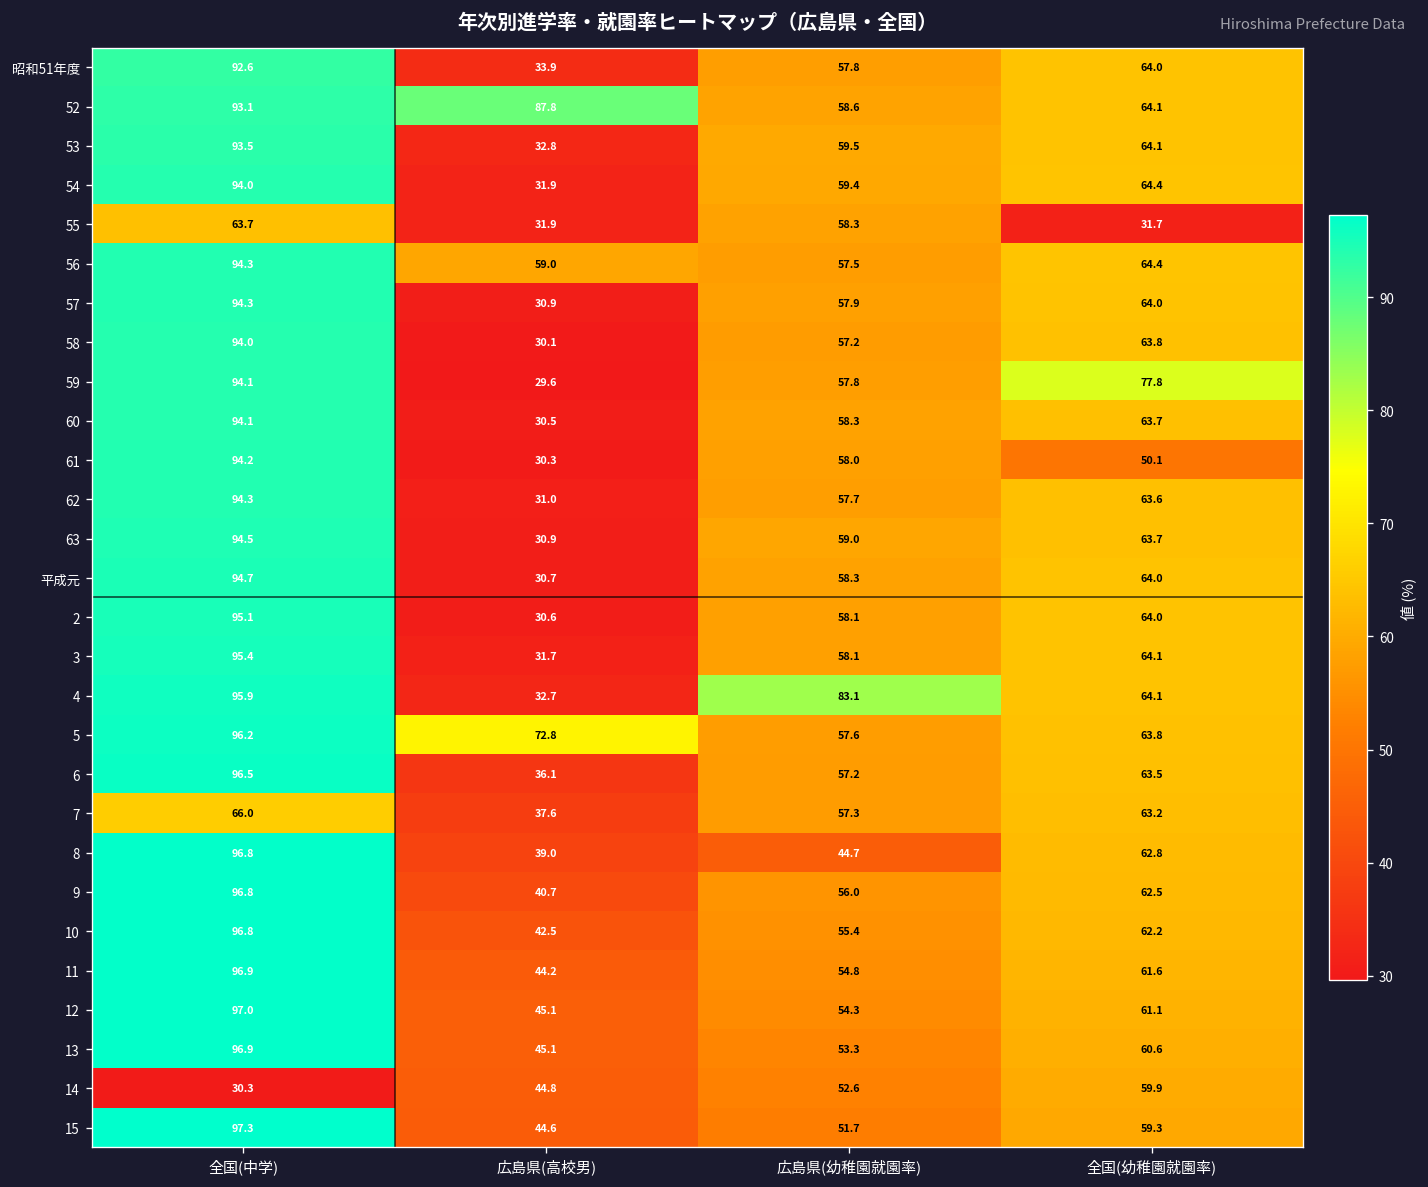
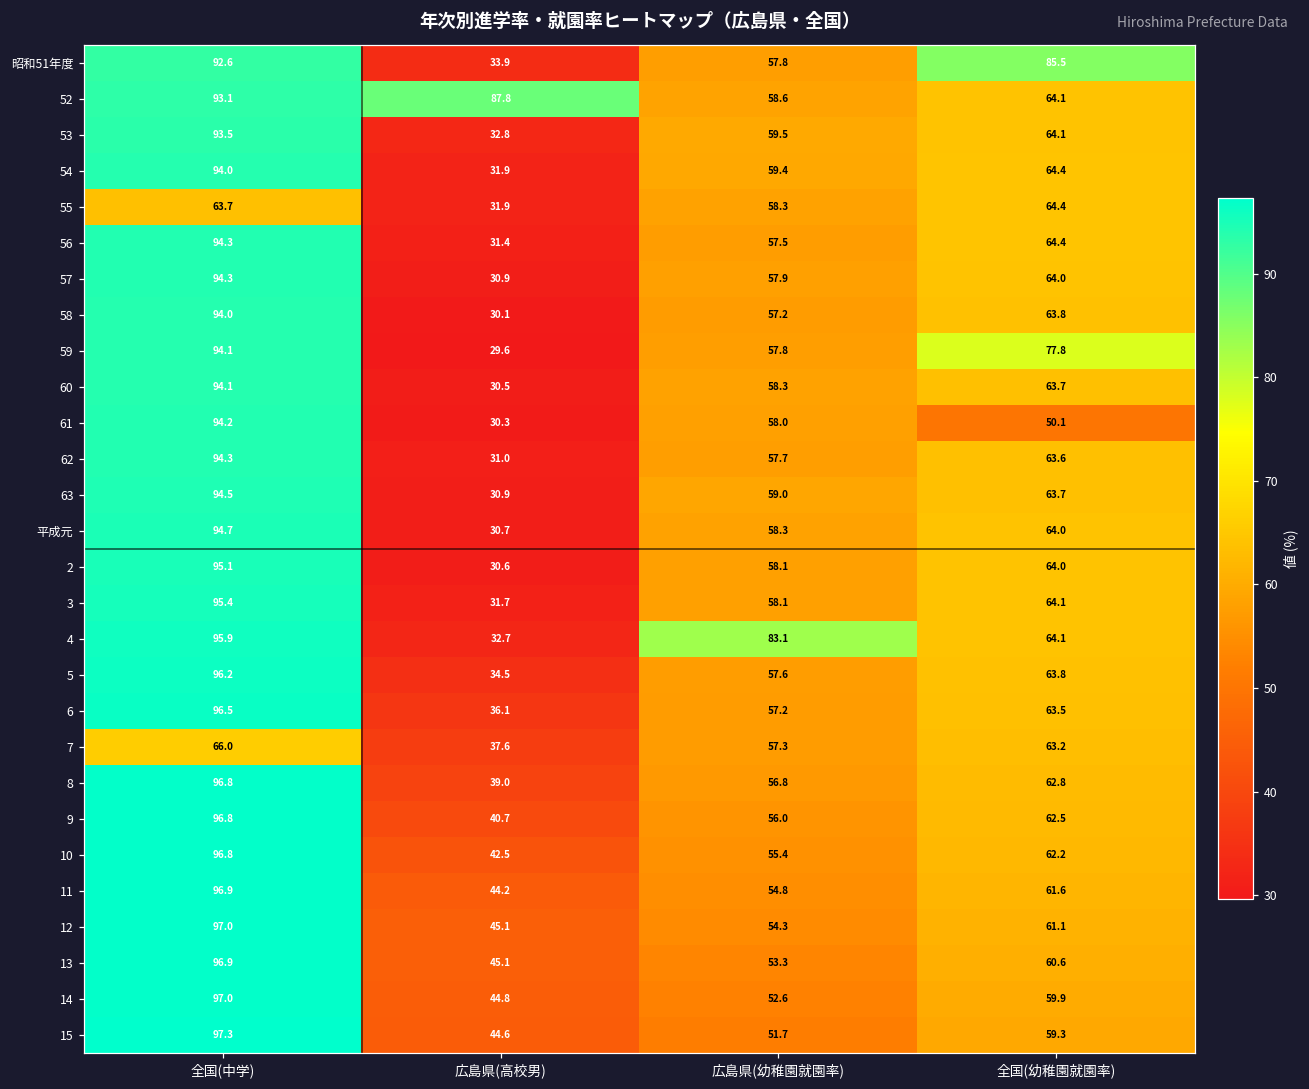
  {
    "昭和51年度": {
      "全国(中学)": 92.6,
      "広島県(高校男)": 33.9,
      "広島県(幼稚園就園率)": 57.8,
-     "全国(幼稚園就園率)": 64.0
+     "全国(幼稚園就園率)": 85.5
    },
    "52": {
      "全国(中学)": 93.1,
      "広島県(高校男)": 87.8,
      "広島県(幼稚園就園率)": 58.6,
      "全国(幼稚園就園率)": 64.1
    },
    "53": {
      "全国(中学)": 93.5,
      "広島県(高校男)": 32.8,
      "広島県(幼稚園就園率)": 59.5,
      "全国(幼稚園就園率)": 64.1
    },
    "54": {
      "全国(中学)": 94.0,
      "広島県(高校男)": 31.9,
      "広島県(幼稚園就園率)": 59.4,
      "全国(幼稚園就園率)": 64.4
    },
    "55": {
      "全国(中学)": 63.7,
      "広島県(高校男)": 31.9,
      "広島県(幼稚園就園率)": 58.3,
-     "全国(幼稚園就園率)": 31.7
+     "全国(幼稚園就園率)": 64.4
    },
    "56": {
      "全国(中学)": 94.3,
-     "広島県(高校男)": 59.0,
+     "広島県(高校男)": 31.4,
      "広島県(幼稚園就園率)": 57.5,
      "全国(幼稚園就園率)": 64.4
    },
    "57": {
      "全国(中学)": 94.3,
      "広島県(高校男)": 30.9,
      "広島県(幼稚園就園率)": 57.9,
      "全国(幼稚園就園率)": 64.0
    },
    "58": {
      "全国(中学)": 94.0,
      "広島県(高校男)": 30.1,
      "広島県(幼稚園就園率)": 57.2,
      "全国(幼稚園就園率)": 63.8
    },
    "59": {
      "全国(中学)": 94.1,
      "広島県(高校男)": 29.6,
      "広島県(幼稚園就園率)": 57.8,
      "全国(幼稚園就園率)": 77.8
    },
    "60": {
      "全国(中学)": 94.1,
      "広島県(高校男)": 30.5,
      "広島県(幼稚園就園率)": 58.3,
      "全国(幼稚園就園率)": 63.7
    },
    "61": {
      "全国(中学)": 94.2,
      "広島県(高校男)": 30.3,
      "広島県(幼稚園就園率)": 58.0,
      "全国(幼稚園就園率)": 50.1
    },
    "62": {
      "全国(中学)": 94.3,
      "広島県(高校男)": 31.0,
      "広島県(幼稚園就園率)": 57.7,
      "全国(幼稚園就園率)": 63.6
    },
    "63": {
      "全国(中学)": 94.5,
      "広島県(高校男)": 30.9,
      "広島県(幼稚園就園率)": 59.0,
      "全国(幼稚園就園率)": 63.7
    },
    "平成元": {
      "全国(中学)": 94.7,
      "広島県(高校男)": 30.7,
      "広島県(幼稚園就園率)": 58.3,
      "全国(幼稚園就園率)": 64.0
    },
    "2": {
      "全国(中学)": 95.1,
      "広島県(高校男)": 30.6,
      "広島県(幼稚園就園率)": 58.1,
      "全国(幼稚園就園率)": 64.0
    },
    "3": {
      "全国(中学)": 95.4,
      "広島県(高校男)": 31.7,
      "広島県(幼稚園就園率)": 58.1,
      "全国(幼稚園就園率)": 64.1
    },
    "4": {
      "全国(中学)": 95.9,
      "広島県(高校男)": 32.7,
      "広島県(幼稚園就園率)": 83.1,
      "全国(幼稚園就園率)": 64.1
    },
    "5": {
      "全国(中学)": 96.2,
-     "広島県(高校男)": 72.8,
+     "広島県(高校男)": 34.5,
      "広島県(幼稚園就園率)": 57.6,
      "全国(幼稚園就園率)": 63.8
    },
    "6": {
      "全国(中学)": 96.5,
      "広島県(高校男)": 36.1,
      "広島県(幼稚園就園率)": 57.2,
      "全国(幼稚園就園率)": 63.5
    },
    "7": {
      "全国(中学)": 66.0,
      "広島県(高校男)": 37.6,
      "広島県(幼稚園就園率)": 57.3,
      "全国(幼稚園就園率)": 63.2
    },
    "8": {
      "全国(中学)": 96.8,
      "広島県(高校男)": 39.0,
-     "広島県(幼稚園就園率)": 44.7,
+     "広島県(幼稚園就園率)": 56.8,
      "全国(幼稚園就園率)": 62.8
    },
    "9": {
      "全国(中学)": 96.8,
      "広島県(高校男)": 40.7,
      "広島県(幼稚園就園率)": 56.0,
      "全国(幼稚園就園率)": 62.5
    },
    "10": {
      "全国(中学)": 96.8,
      "広島県(高校男)": 42.5,
      "広島県(幼稚園就園率)": 55.4,
      "全国(幼稚園就園率)": 62.2
    },
    "11": {
      "全国(中学)": 96.9,
      "広島県(高校男)": 44.2,
      "広島県(幼稚園就園率)": 54.8,
      "全国(幼稚園就園率)": 61.6
    },
    "12": {
      "全国(中学)": 97.0,
      "広島県(高校男)": 45.1,
      "広島県(幼稚園就園率)": 54.3,
      "全国(幼稚園就園率)": 61.1
    },
    "13": {
      "全国(中学)": 96.9,
      "広島県(高校男)": 45.1,
      "広島県(幼稚園就園率)": 53.3,
      "全国(幼稚園就園率)": 60.6
    },
    "14": {
-     "全国(中学)": 30.3,
+     "全国(中学)": 97.0,
      "広島県(高校男)": 44.8,
      "広島県(幼稚園就園率)": 52.6,
      "全国(幼稚園就園率)": 59.9
    },
    "15": {
      "全国(中学)": 97.3,
      "広島県(高校男)": 44.6,
      "広島県(幼稚園就園率)": 51.7,
      "全国(幼稚園就園率)": 59.3
    }
  }
